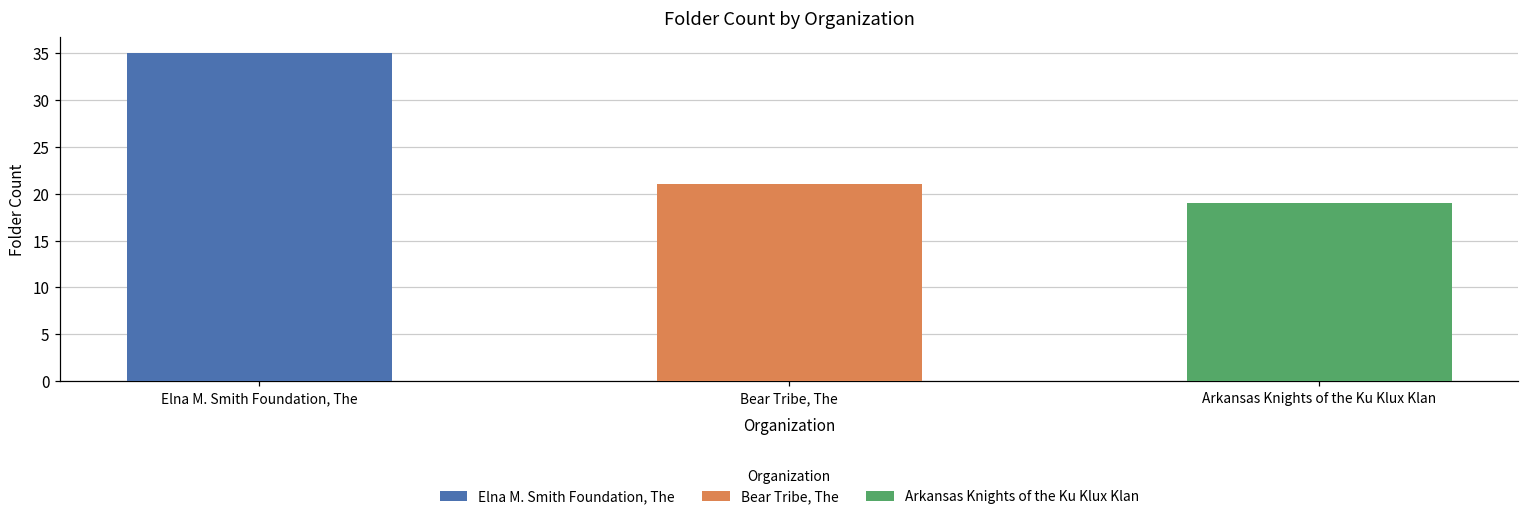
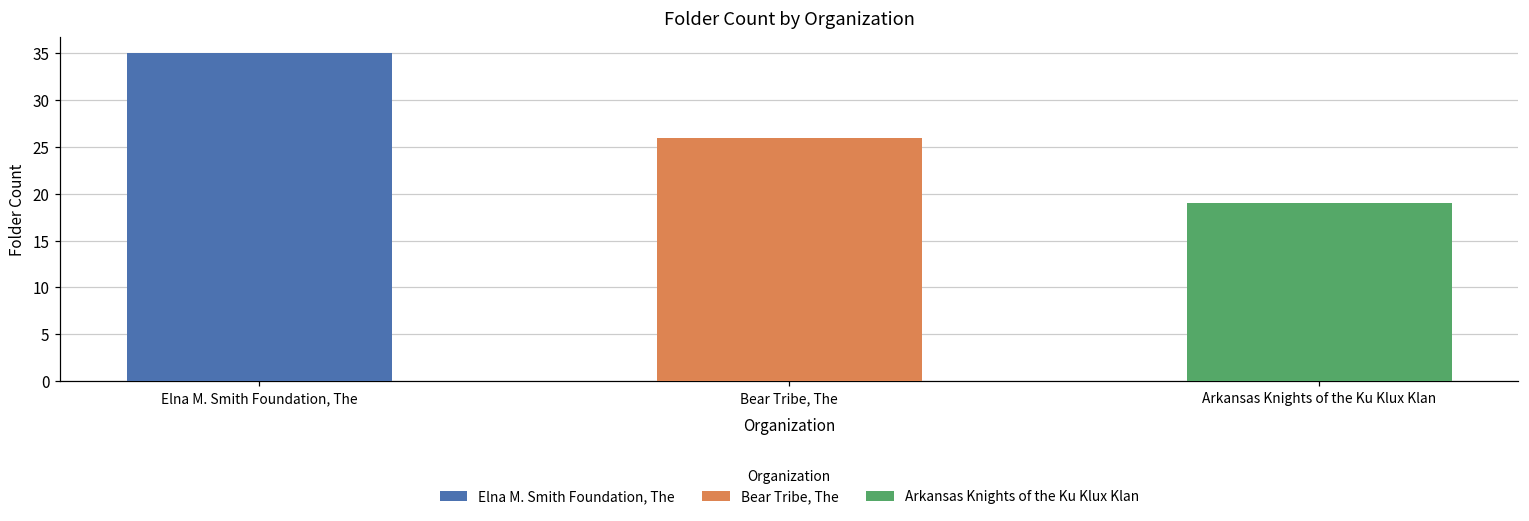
  {
    "Elna M. Smith Foundation, The": 35,
-   "Bear Tribe, The": 21,
+   "Bear Tribe, The": 26,
    "Arkansas Knights of the Ku Klux Klan": 19
  }
